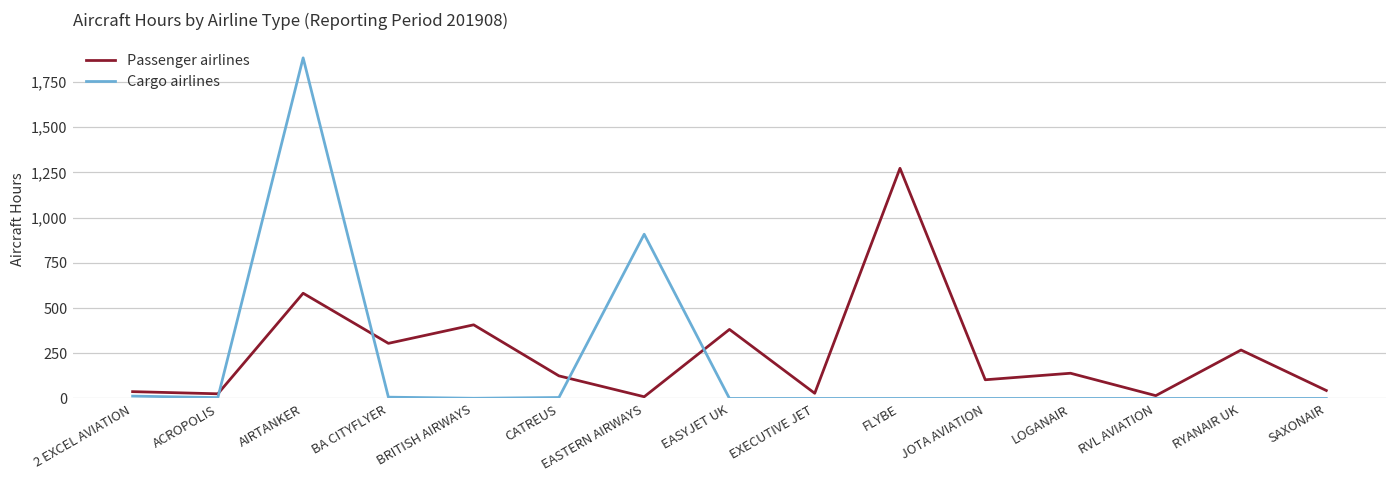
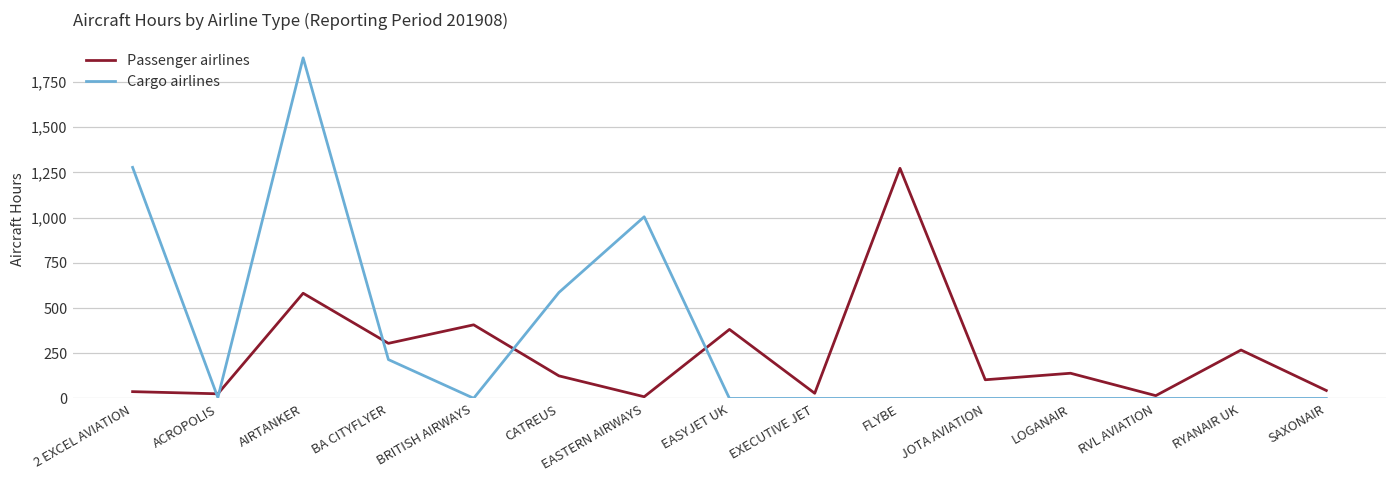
  {
    "Passenger airlines": {
      "2 EXCEL AVIATION": "40",
      "ACROPOLIS": "30",
      "AIRTANKER": "580",
      "BA CITYFLYER": "300",
      "BRITISH AIRWAYS": "410",
      "CATREUS": "130",
      "EASTERN AIRWAYS": "10",
      "EASYJET UK": "380",
      "EXECUTIVE JET": "30",
      "FLYBE": "1,270",
      "JOTA AVIATION": "100",
      "LOGANAIR": "140",
      "RVL AVIATION": "20",
      "RYANAIR UK": "270",
      "SAXONAIR": "40"
    },
    "Cargo airlines": {
-     "2 EXCEL AVIATION": "10",
+     "2 EXCEL AVIATION": "1,280",
      "ACROPOLIS": "0",
      "AIRTANKER": "1,880",
-     "BA CITYFLYER": "10",
+     "BA CITYFLYER": "220",
      "BRITISH AIRWAYS": "0",
-     "CATREUS": "10",
-     "EASTERN AIRWAYS": "910",
+     "CATREUS": "590",
+     "EASTERN AIRWAYS": "1,000",
      "EASYJET UK": "0",
      "EXECUTIVE JET": "0",
      "FLYBE": "0",
      "JOTA AVIATION": "0",
      "LOGANAIR": "0",
      "RVL AVIATION": "0",
      "RYANAIR UK": "0",
      "SAXONAIR": "0"
    }
  }
